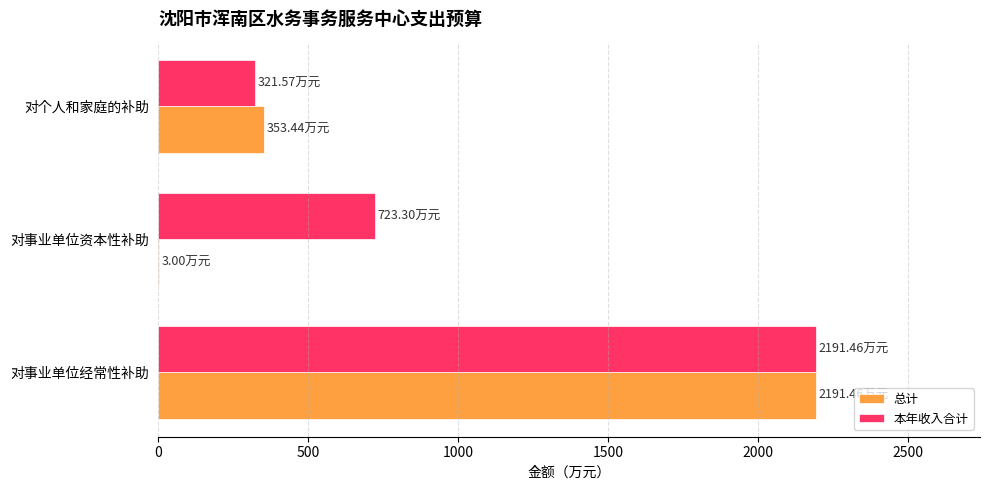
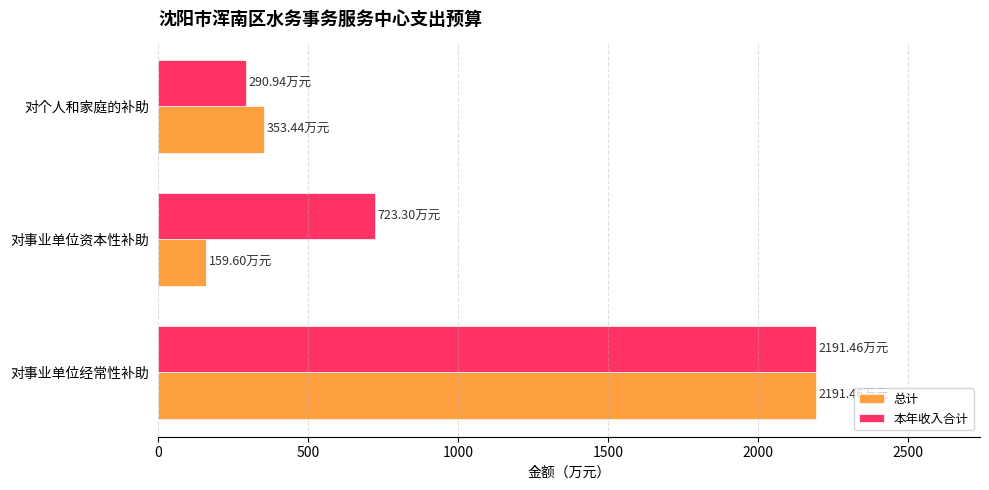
  {
    "总计": {
      "对个人和家庭的补助": 353.44,
-     "对事业单位资本性补助": 3.00
+     "对事业单位资本性补助": 159.60
    },
    "本年收入合计": {
-     "对个人和家庭的补助": 321.57,
+     "对个人和家庭的补助": 290.94,
      "对事业单位资本性补助": 723.30,
      "对事业单位经常性补助": 2191.46
    }
  }
